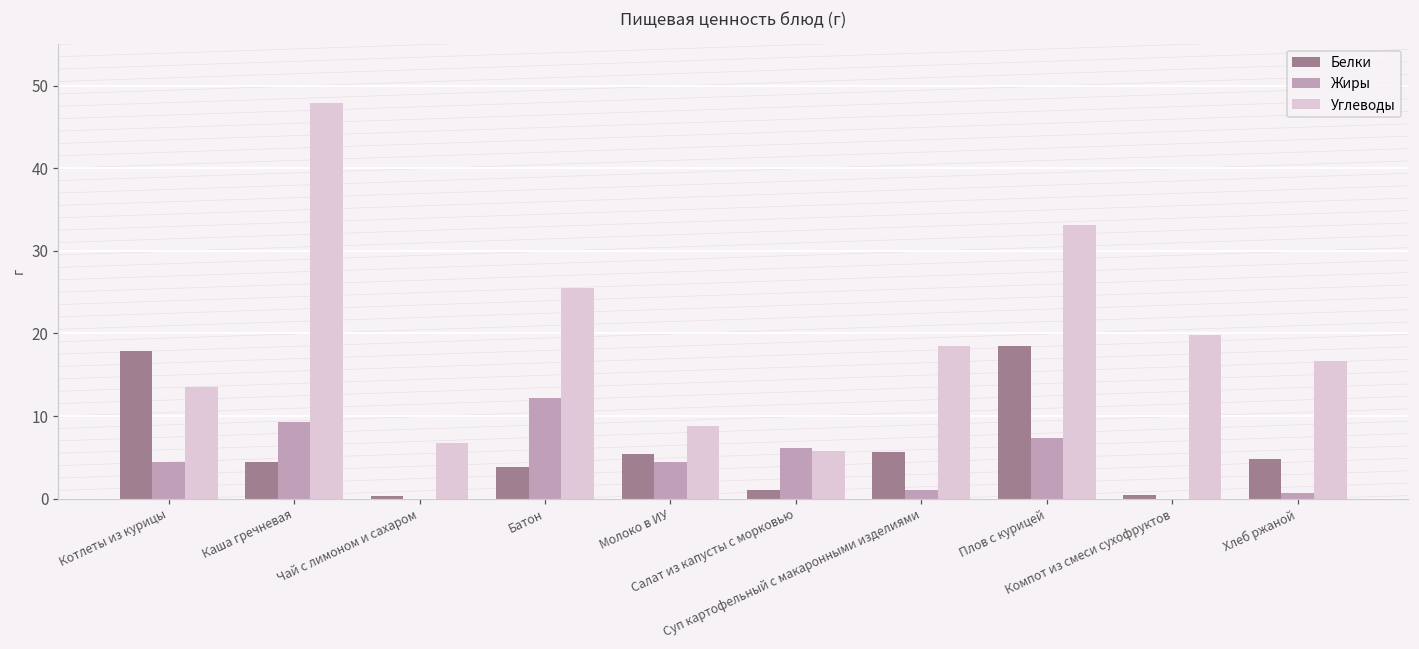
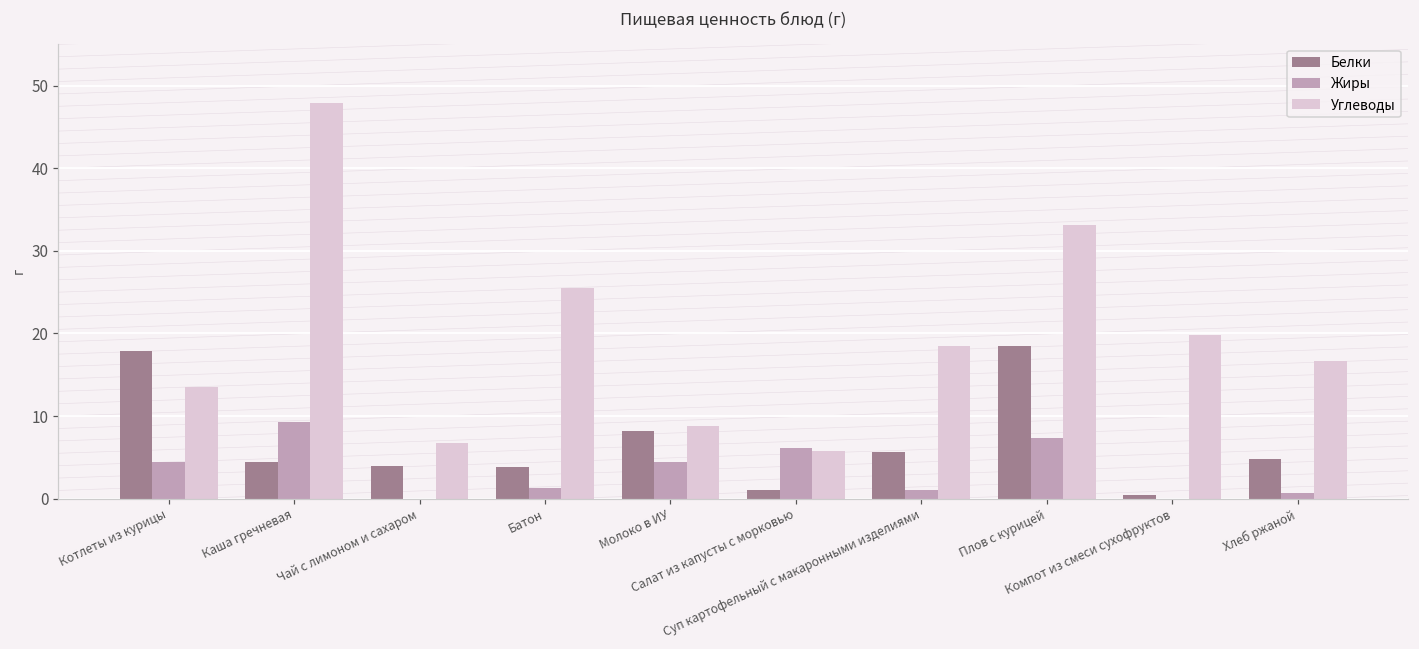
  {
    "Белки": {
      "Котлеты из курицы": 18,
      "Каша гречневая": 5,
-     "Чай с лимоном и сахаром": 0,
+     "Чай с лимоном и сахаром": 4,
      "Батон": 4,
-     "Молоко в ИУ": 5,
+     "Молоко в ИУ": 8,
      "Салат из капусты с морковью": 1,
      "Суп картофельный с макаронными изделиями": 6,
      "Плов с курицей": 19,
      "Компот из смеси сухофруктов": 1,
      "Хлеб ржаной": 5
    },
    "Жиры": {
      "Котлеты из курицы": 4,
      "Каша гречневая": 9,
      "Чай с лимоном и сахаром": 0,
-     "Батон": 12,
+     "Батон": 1,
      "Молоко в ИУ": 4,
      "Салат из капусты с морковью": 6,
      "Суп картофельный с макаронными изделиями": 1,
      "Плов с курицей": 7,
      "Компот из смеси сухофруктов": 0,
      "Хлеб ржаной": 1
    }
  }
